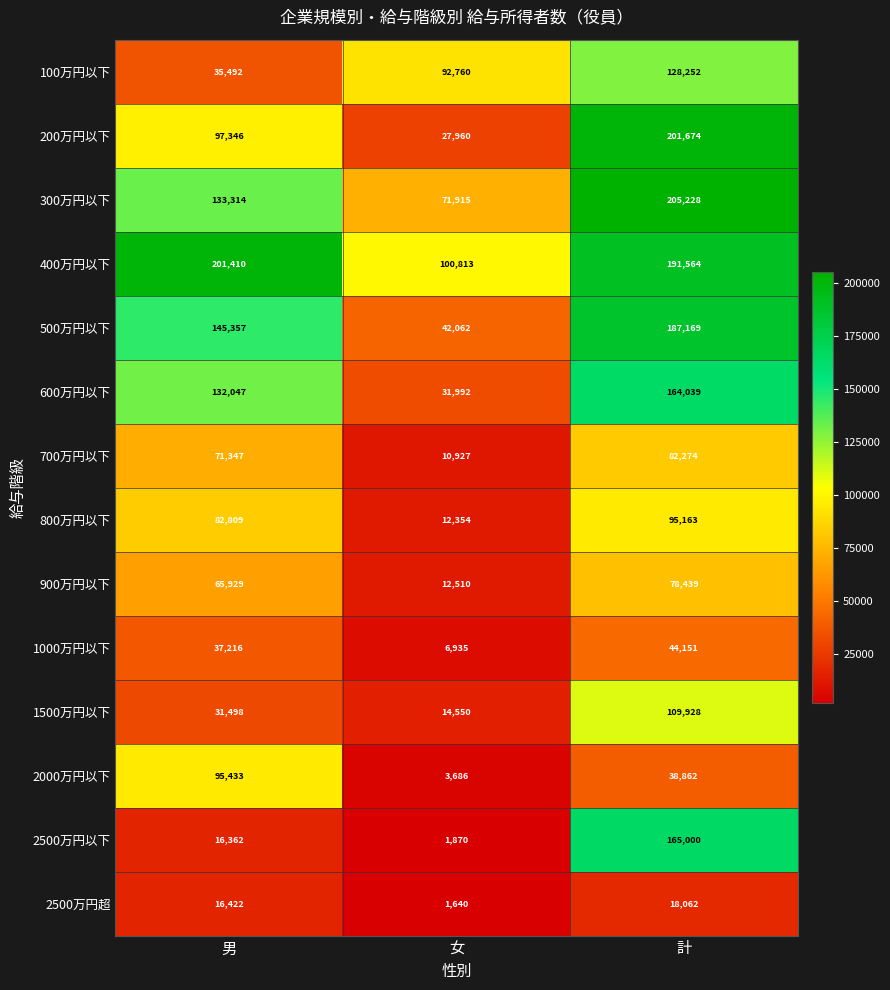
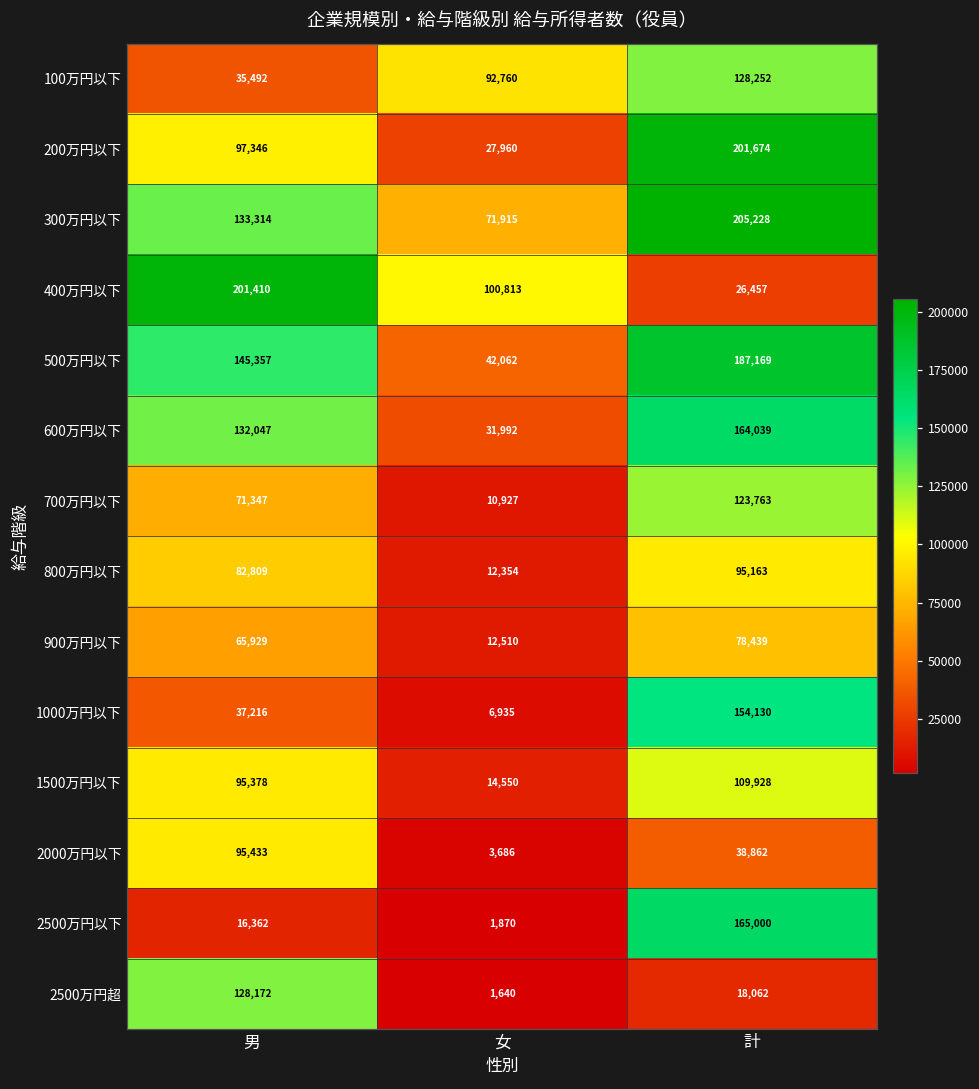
  {
    "100万円以下": {
      "男": "35,492",
      "女": "92,760",
      "計": "128,252"
    },
    "200万円以下": {
      "男": "97,346",
      "女": "27,960",
      "計": "201,674"
    },
    "300万円以下": {
      "男": "133,314",
      "女": "71,915",
      "計": "205,228"
    },
    "400万円以下": {
      "男": "201,410",
      "女": "100,813",
-     "計": "191,564"
+     "計": "26,457"
    },
    "500万円以下": {
      "男": "145,357",
      "女": "42,062",
      "計": "187,169"
    },
    "600万円以下": {
      "男": "132,047",
      "女": "31,992",
      "計": "164,039"
    },
    "700万円以下": {
      "男": "71,347",
      "女": "10,927",
-     "計": "82,274"
+     "計": "123,763"
    },
    "800万円以下": {
      "男": "82,809",
      "女": "12,354",
      "計": "95,163"
    },
    "900万円以下": {
      "男": "65,929",
      "女": "12,510",
      "計": "78,439"
    },
    "1000万円以下": {
      "男": "37,216",
      "女": "6,935",
-     "計": "44,151"
+     "計": "154,130"
    },
    "1500万円以下": {
-     "男": "31,498",
+     "男": "95,378",
      "女": "14,550",
      "計": "109,928"
    },
    "2000万円以下": {
      "男": "95,433",
      "女": "3,686",
      "計": "38,862"
    },
    "2500万円以下": {
      "男": "16,362",
      "女": "1,870",
      "計": "165,000"
    },
    "2500万円超": {
-     "男": "16,422",
+     "男": "128,172",
      "女": "1,640",
      "計": "18,062"
    }
  }
